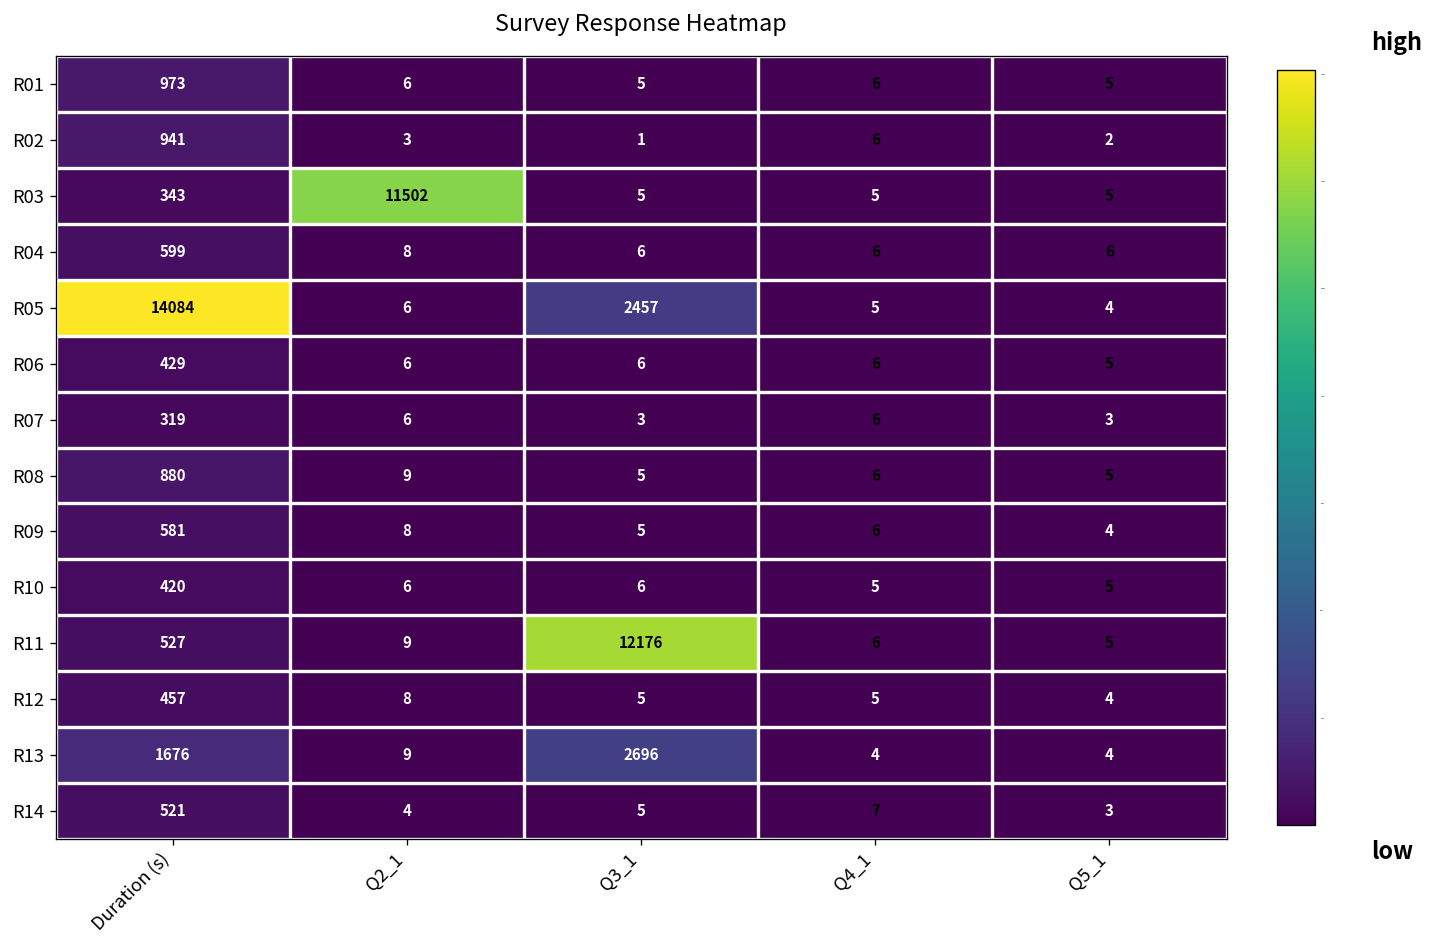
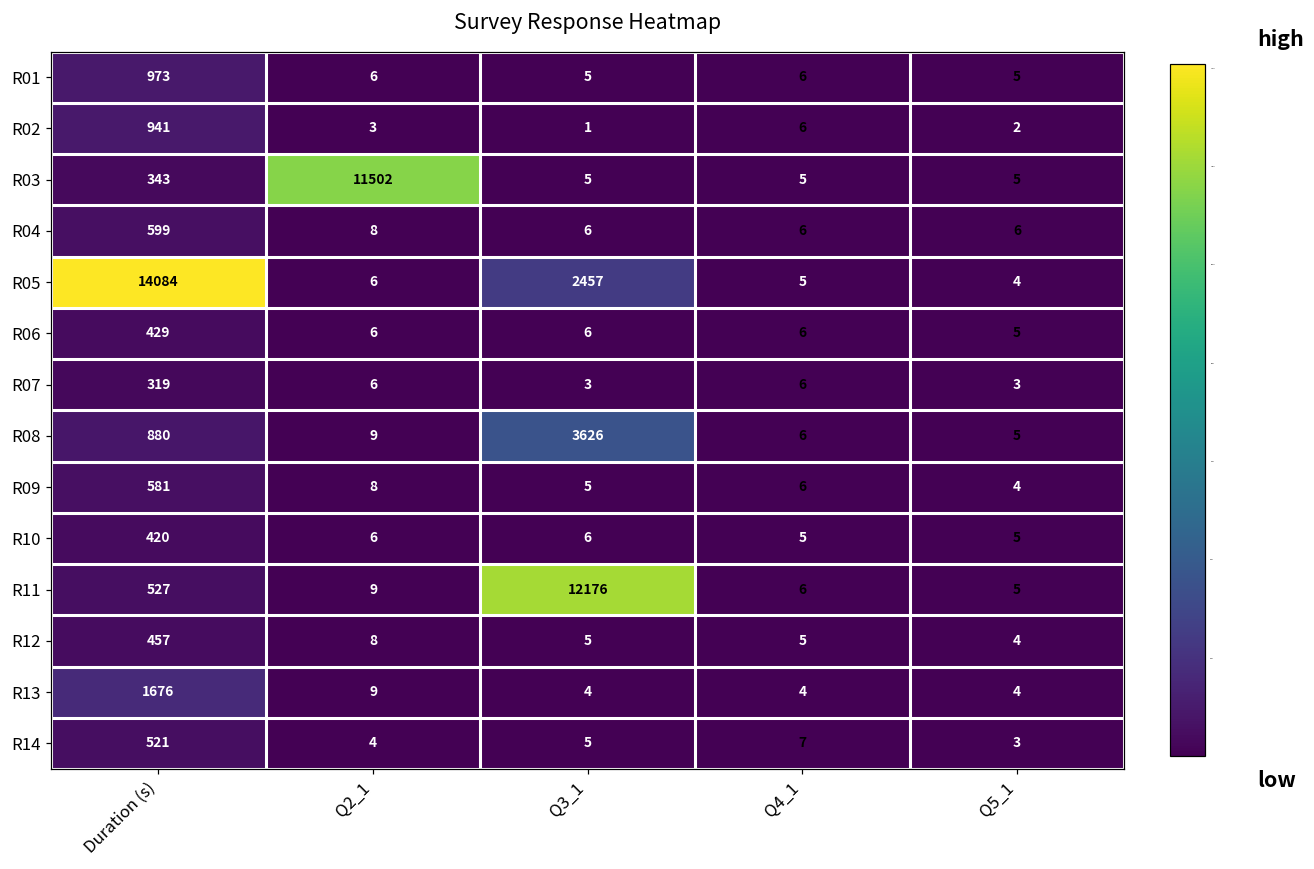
  {
    "R01": {
      "Duration (s)": 973,
      "Q2_1": 6,
      "Q3_1": 5,
      "Q4_1": 6,
      "Q5_1": 5
    },
    "R02": {
      "Duration (s)": 941,
      "Q2_1": 3,
      "Q3_1": 1,
      "Q4_1": 6,
      "Q5_1": 2
    },
    "R03": {
      "Duration (s)": 343,
      "Q2_1": 11502,
      "Q3_1": 5,
      "Q4_1": 5,
      "Q5_1": 5
    },
    "R04": {
      "Duration (s)": 599,
      "Q2_1": 8,
      "Q3_1": 6,
      "Q4_1": 6,
      "Q5_1": 6
    },
    "R05": {
      "Duration (s)": 14084,
      "Q2_1": 6,
      "Q3_1": 2457,
      "Q4_1": 5,
      "Q5_1": 4
    },
    "R06": {
      "Duration (s)": 429,
      "Q2_1": 6,
      "Q3_1": 6,
      "Q4_1": 6,
      "Q5_1": 5
    },
    "R07": {
      "Duration (s)": 319,
      "Q2_1": 6,
      "Q3_1": 3,
      "Q4_1": 6,
      "Q5_1": 3
    },
    "R08": {
      "Duration (s)": 880,
      "Q2_1": 9,
-     "Q3_1": 5,
+     "Q3_1": 3626,
      "Q4_1": 6,
      "Q5_1": 5
    },
    "R09": {
      "Duration (s)": 581,
      "Q2_1": 8,
      "Q3_1": 5,
      "Q4_1": 6,
      "Q5_1": 4
    },
    "R10": {
      "Duration (s)": 420,
      "Q2_1": 6,
      "Q3_1": 6,
      "Q4_1": 5,
      "Q5_1": 5
    },
    "R11": {
      "Duration (s)": 527,
      "Q2_1": 9,
      "Q3_1": 12176,
      "Q4_1": 6,
      "Q5_1": 5
    },
    "R12": {
      "Duration (s)": 457,
      "Q2_1": 8,
      "Q3_1": 5,
      "Q4_1": 5,
      "Q5_1": 4
    },
    "R13": {
      "Duration (s)": 1676,
      "Q2_1": 9,
-     "Q3_1": 2696,
+     "Q3_1": 4,
      "Q4_1": 4,
      "Q5_1": 4
    },
    "R14": {
      "Duration (s)": 521,
      "Q2_1": 4,
      "Q3_1": 5,
      "Q4_1": 7,
      "Q5_1": 3
    }
  }
